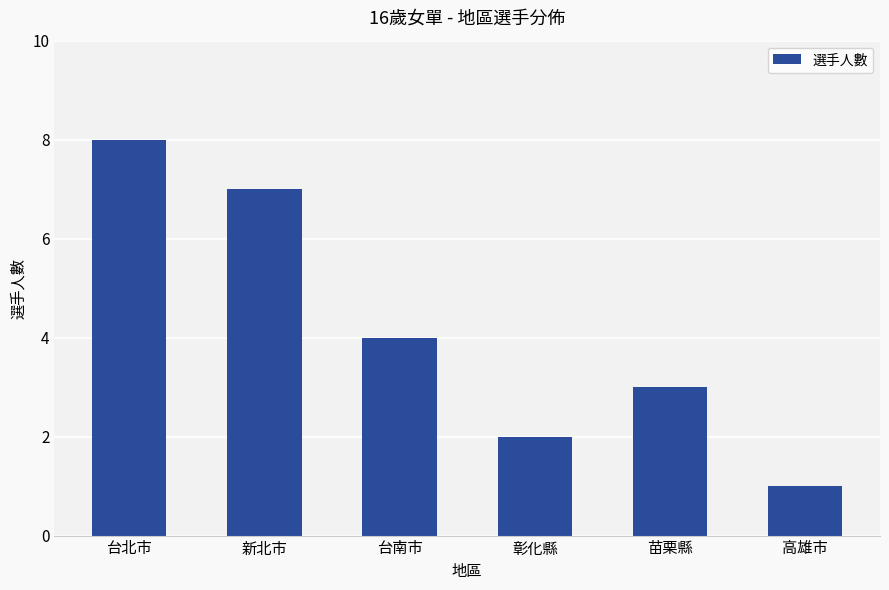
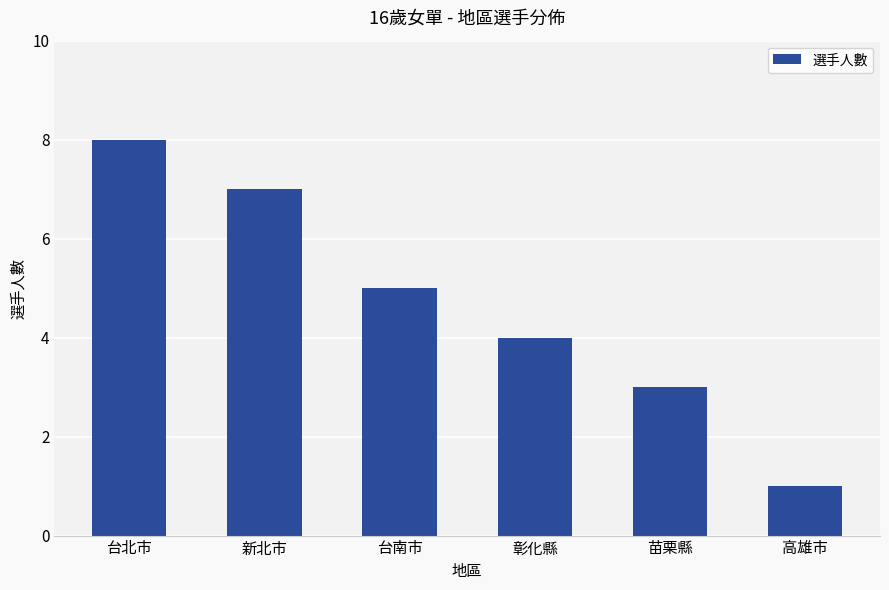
  {
    "台北市": 8,
    "新北市": 7,
-   "台南市": 4,
-   "彰化縣": 2,
+   "台南市": 5,
+   "彰化縣": 4,
    "苗栗縣": 3,
    "高雄市": 1
  }
